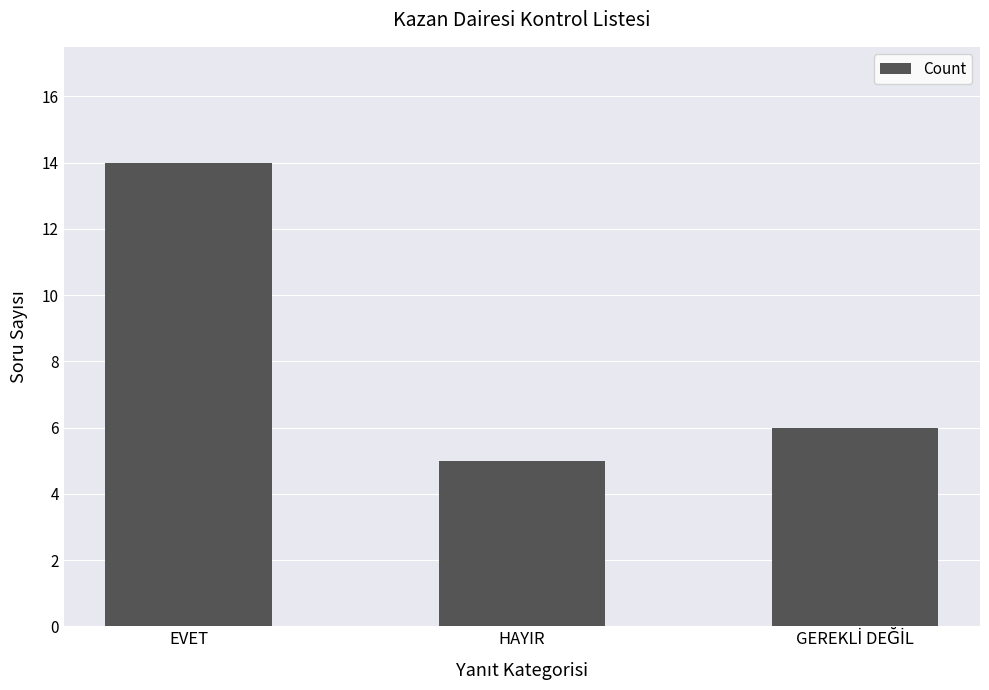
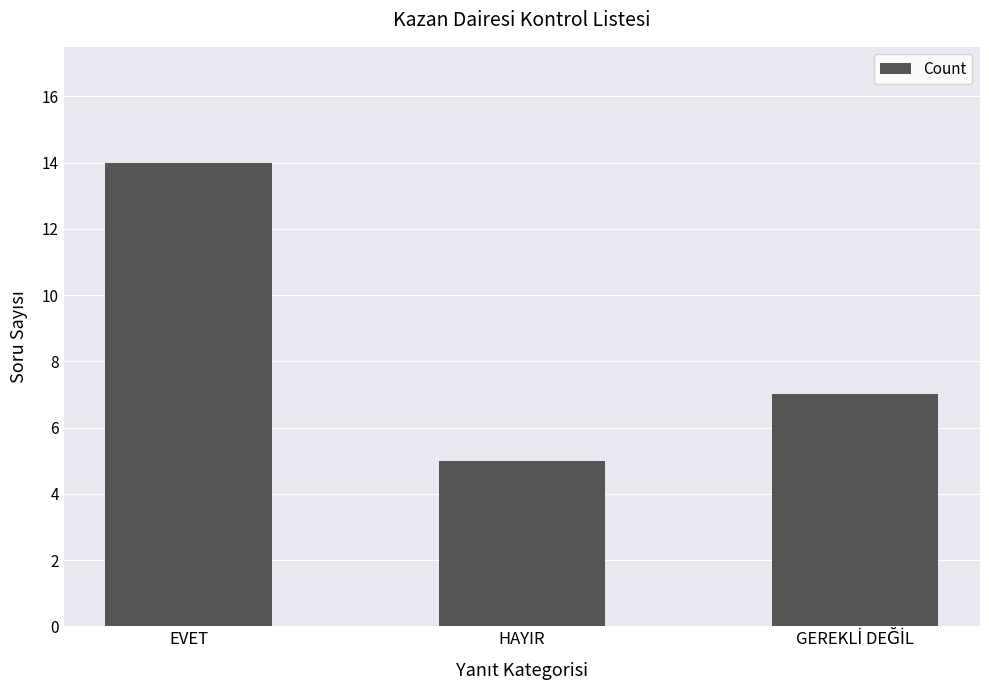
  {
    "EVET": 14,
    "HAYIR": 5,
-   "GEREKLİ DEĞİL": 6
+   "GEREKLİ DEĞİL": 7
  }
